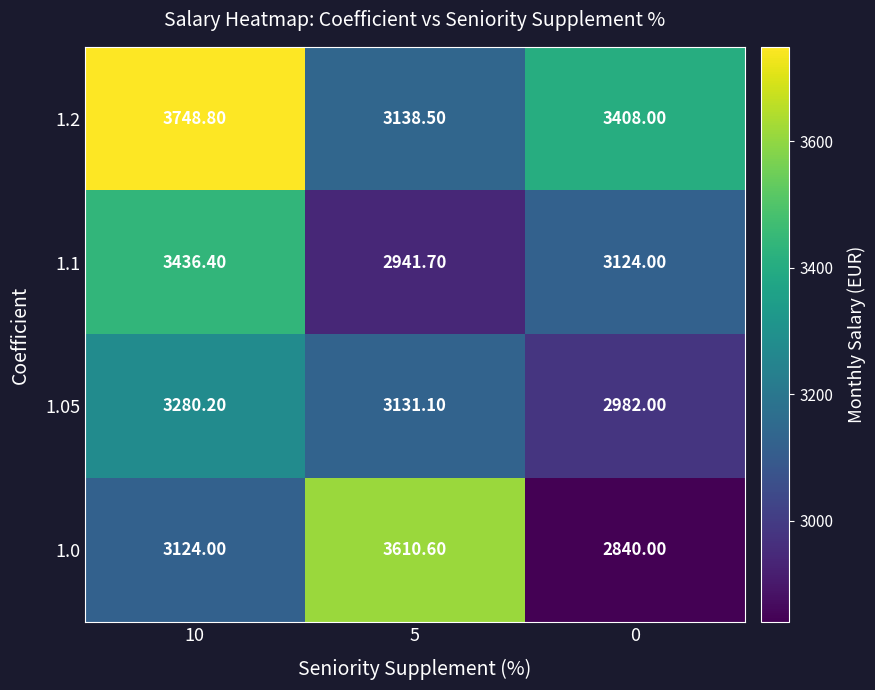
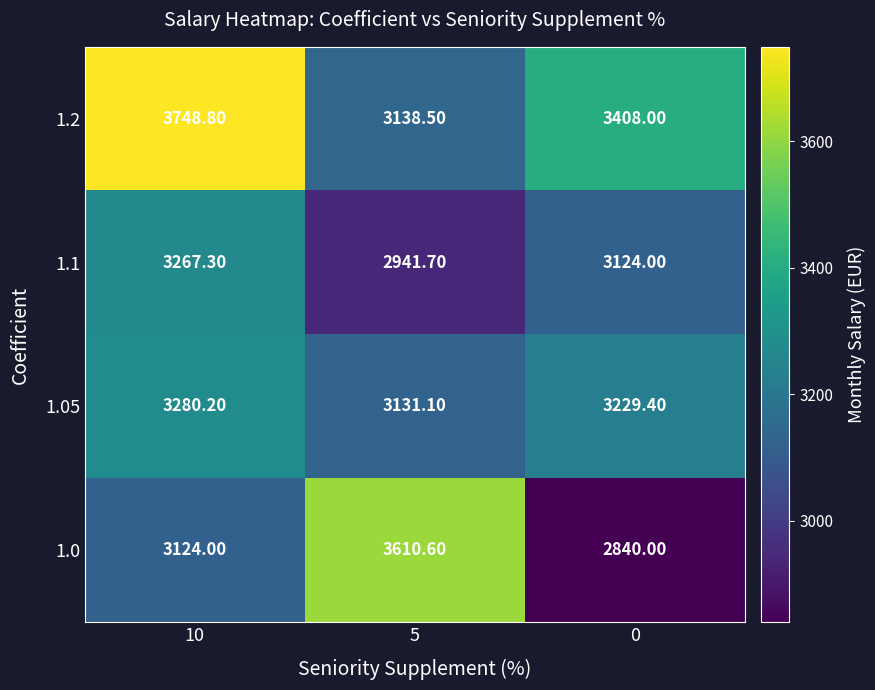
  {
    "1.2": {
      "10": 3748.80,
      "5": 3138.50,
      "0": 3408.00
    },
    "1.1": {
-     "10": 3436.40,
+     "10": 3267.30,
      "5": 2941.70,
      "0": 3124.00
    },
    "1.05": {
      "10": 3280.20,
      "5": 3131.10,
-     "0": 2982.00
+     "0": 3229.40
    },
    "1.0": {
      "10": 3124.00,
      "5": 3610.60,
      "0": 2840.00
    }
  }
